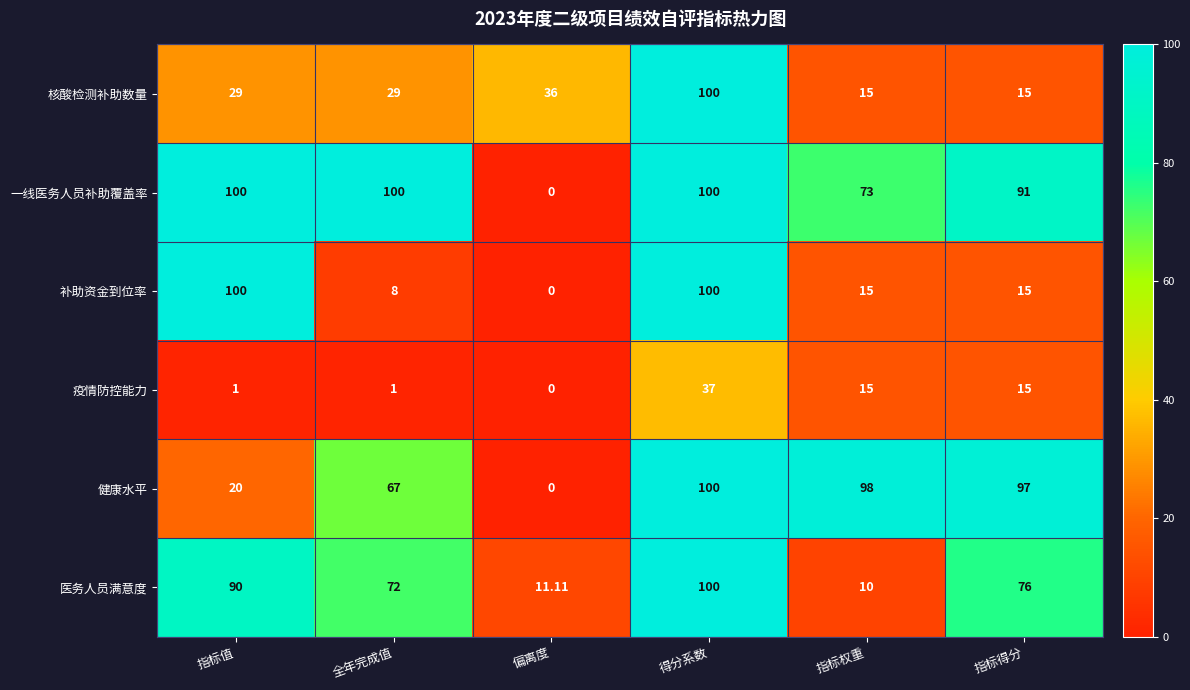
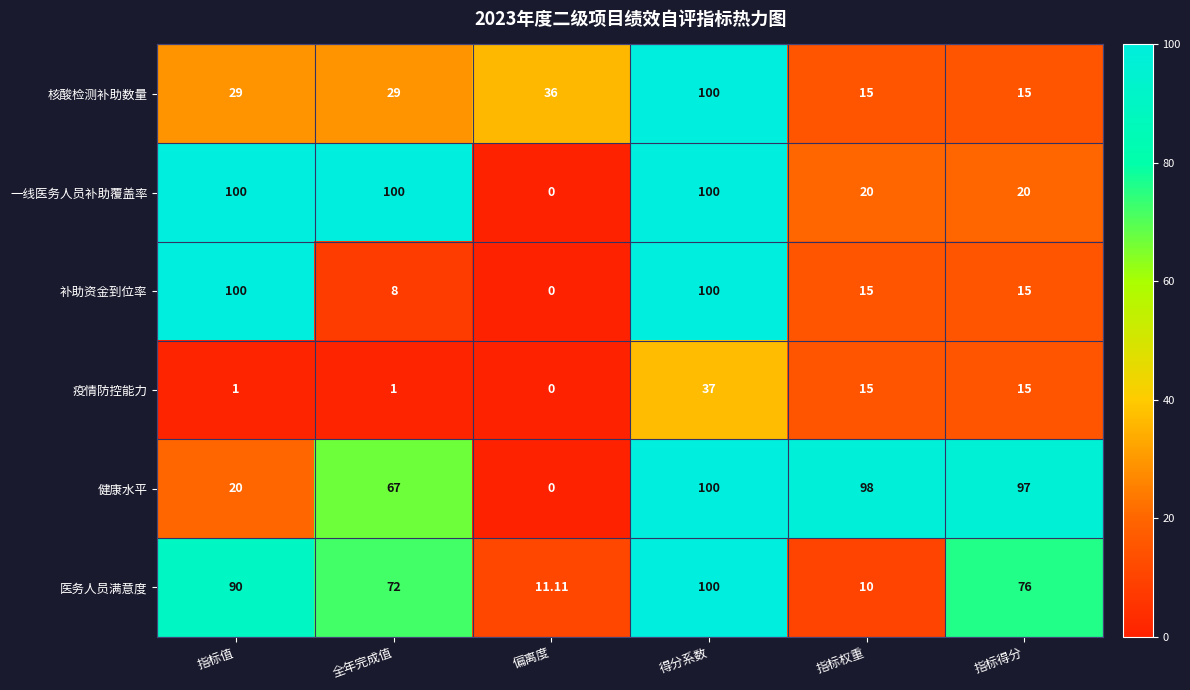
  {
    "核酸检测补助数量": {
      "指标值": 29,
      "全年完成值": 29,
      "偏离度": 36,
      "得分系数": 100,
      "指标权重": 15,
      "指标得分": 15
    },
    "一线医务人员补助覆盖率": {
      "指标值": 100,
      "全年完成值": 100,
      "偏离度": 0,
      "得分系数": 100,
-     "指标权重": 73,
-     "指标得分": 91
+     "指标权重": 20,
+     "指标得分": 20
    },
    "补助资金到位率": {
      "指标值": 100,
      "全年完成值": 8,
      "偏离度": 0,
      "得分系数": 100,
      "指标权重": 15,
      "指标得分": 15
    },
    "疫情防控能力": {
      "指标值": 1,
      "全年完成值": 1,
      "偏离度": 0,
      "得分系数": 37,
      "指标权重": 15,
      "指标得分": 15
    },
    "健康水平": {
      "指标值": 20,
      "全年完成值": 67,
      "偏离度": 0,
      "得分系数": 100,
      "指标权重": 98,
      "指标得分": 97
    },
    "医务人员满意度": {
      "指标值": 90,
      "全年完成值": 72,
      "偏离度": 11.11,
      "得分系数": 100,
      "指标权重": 10,
      "指标得分": 76
    }
  }
